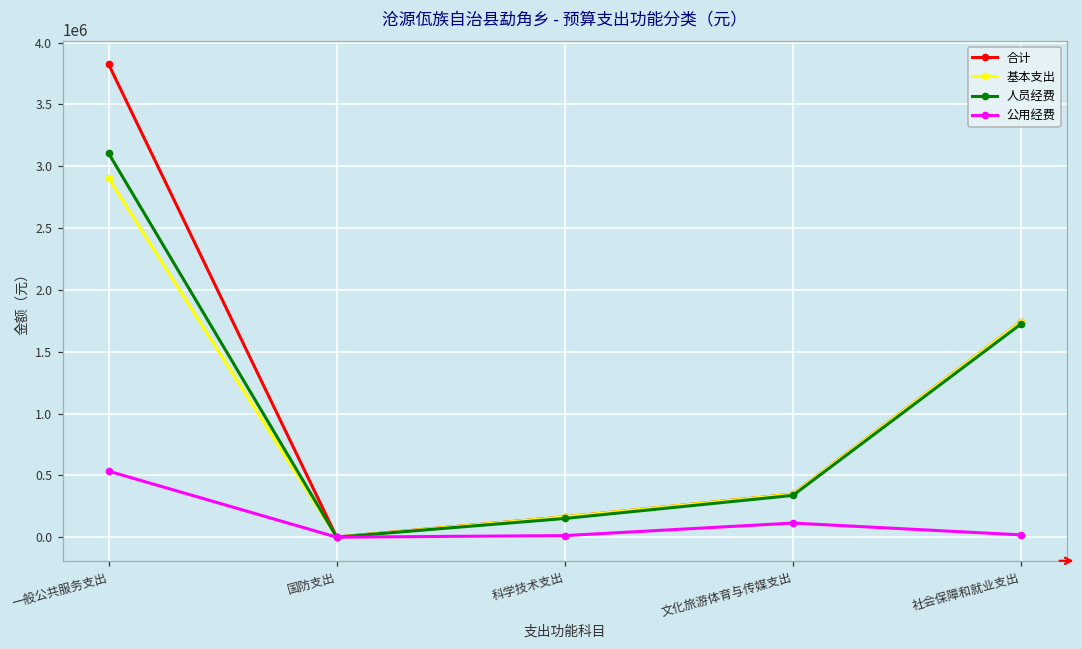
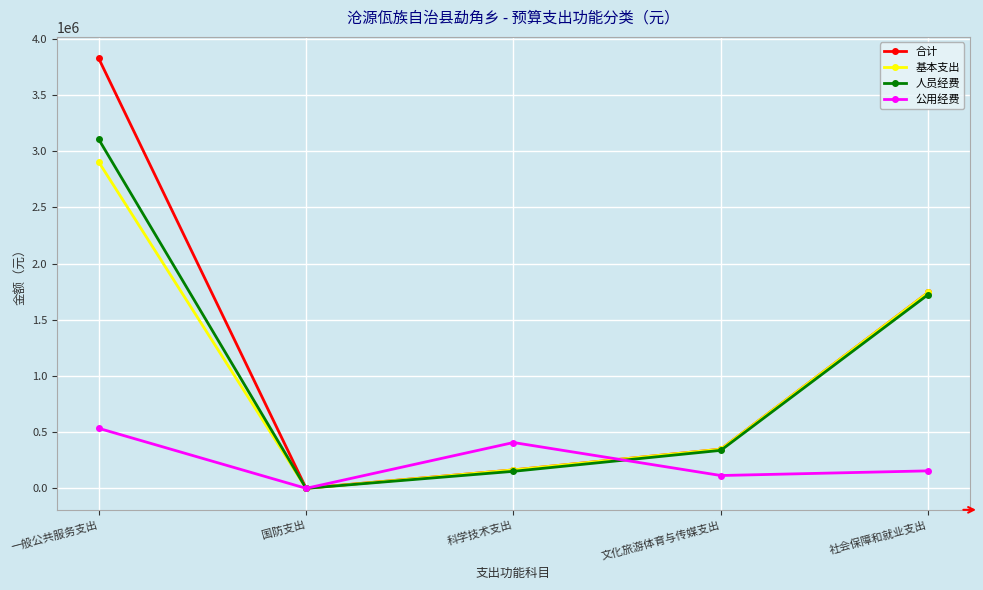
  {
    "合计": {
      "一般公共服务支出": 3820000
    },
    "基本支出": {
      "一般公共服务支出": 2900000
    },
    "人员经费": {
      "一般公共服务支出": 3110000
    },
    "公用经费": {
      "一般公共服务支出": 530000,
-     "科学技术支出": 10000,
+     "科学技术支出": 410000,
      "文化旅游体育与传媒支出": 110000,
-     "社会保障和就业支出": 20000
+     "社会保障和就业支出": 160000
    }
  }
